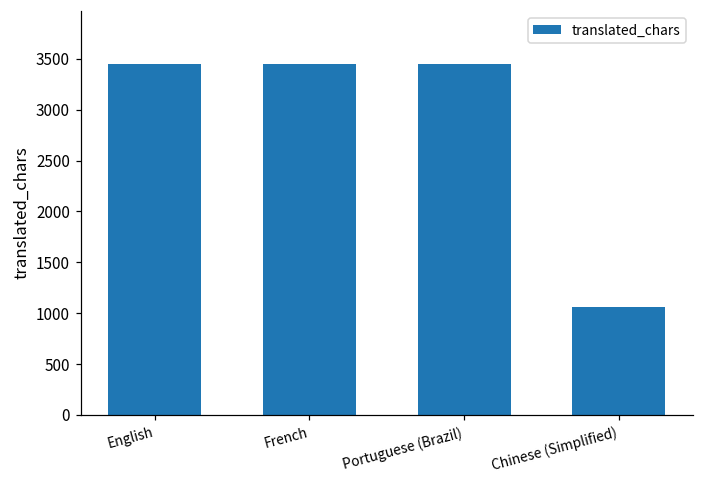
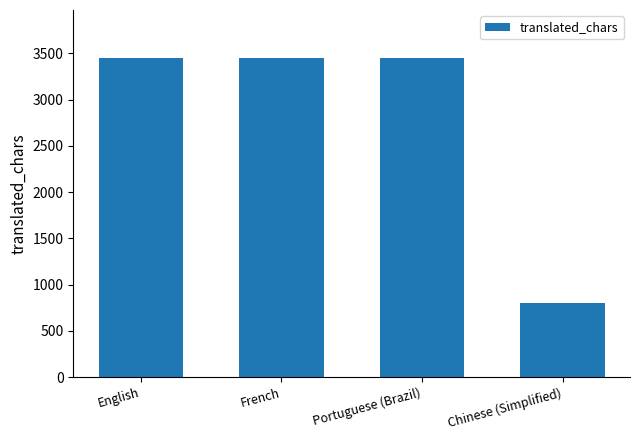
  {
    "English": 3500,
    "French": 3500,
    "Portuguese (Brazil)": 3500,
-   "Chinese (Simplified)": 1100
+   "Chinese (Simplified)": 800
  }
